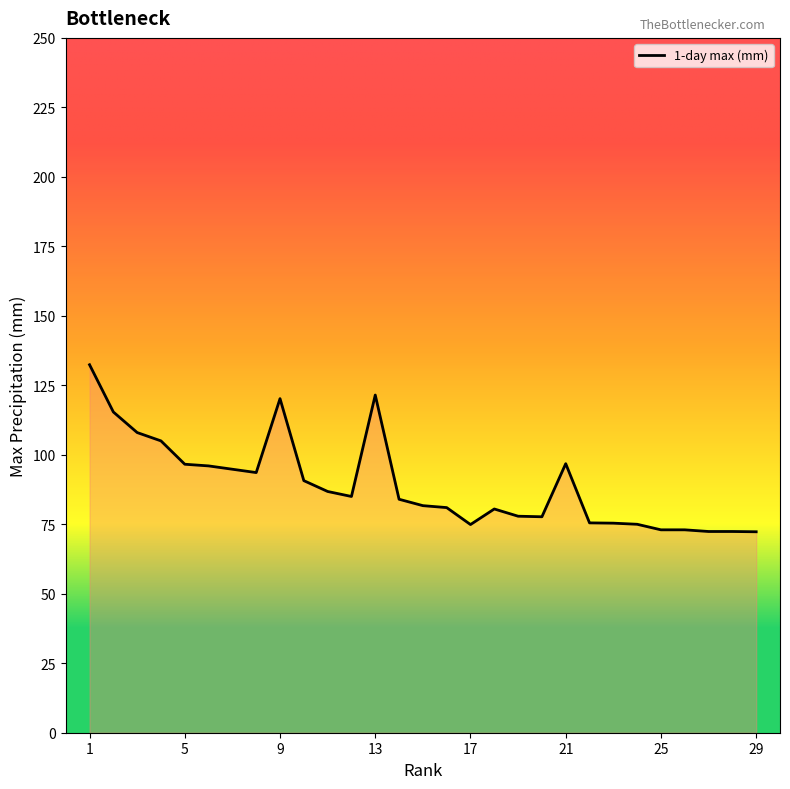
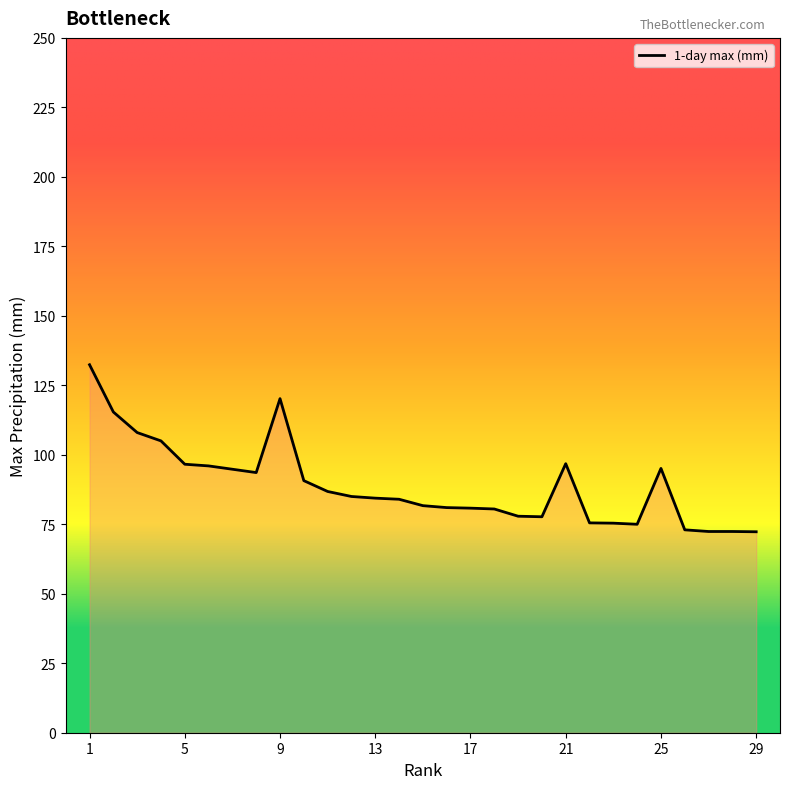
  {
    "1": 132,
    "5": 97,
    "9": 120,
-   "13": 122,
-   "17": 75,
+   "13": 84,
+   "17": 81,
    "21": 97,
-   "25": 73,
+   "25": 95,
    "29": 72
  }
